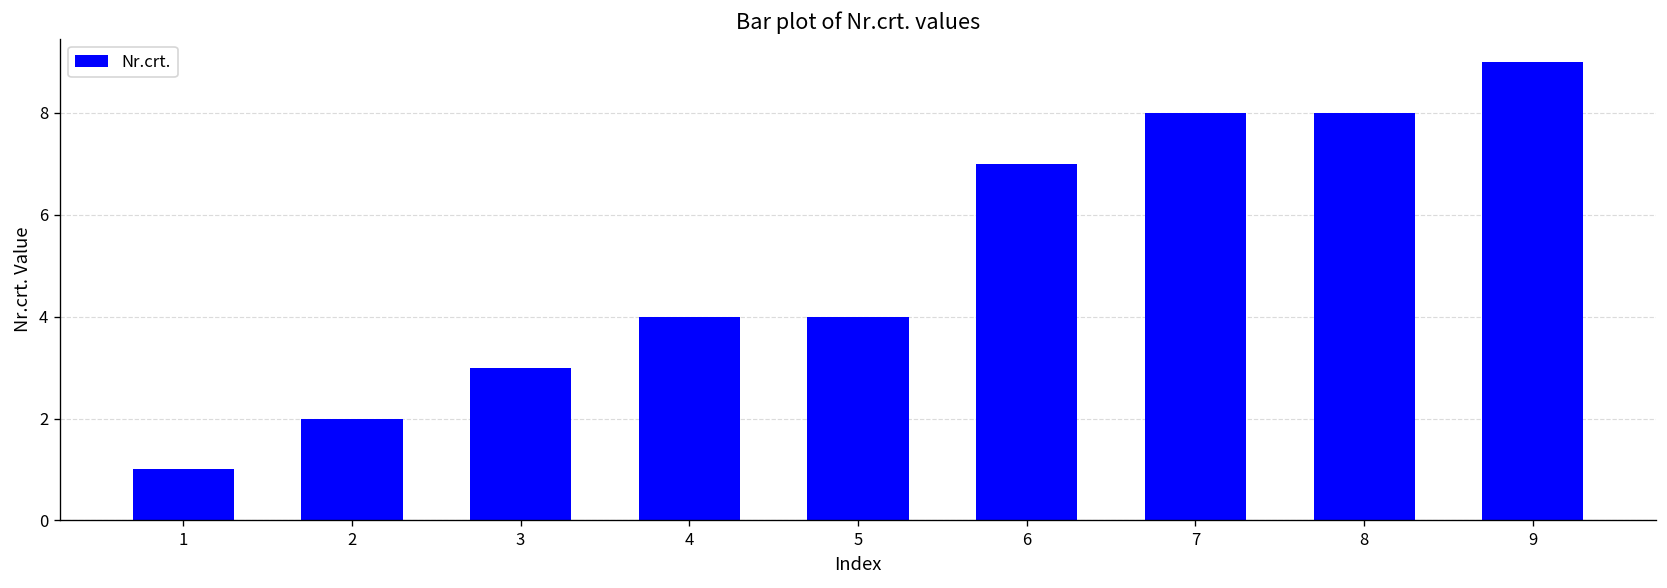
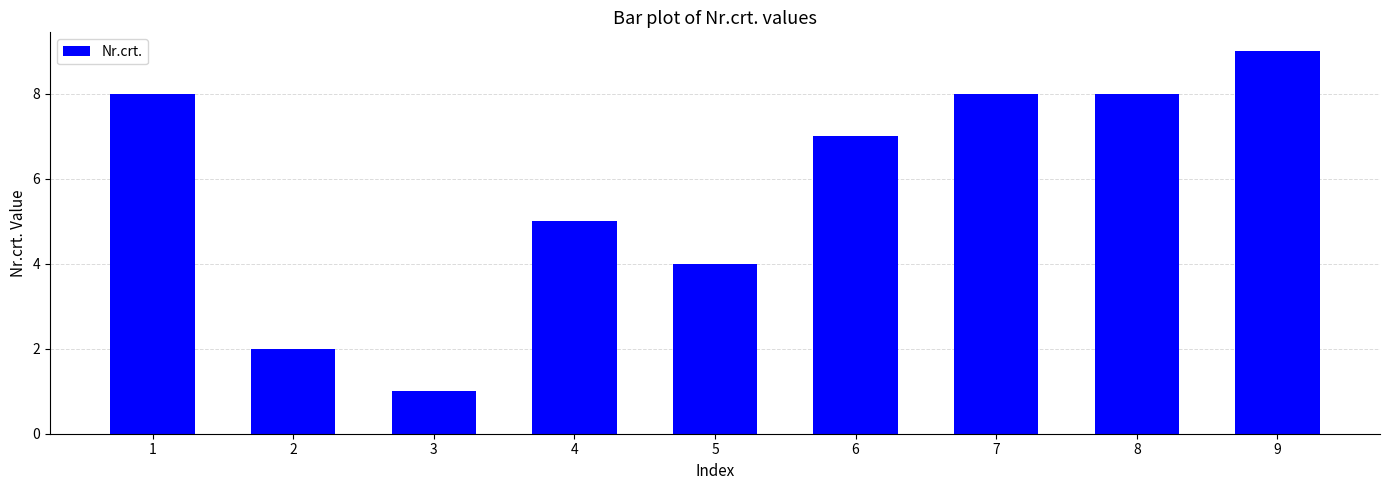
  {
-   "1": 1,
+   "1": 8,
    "2": 2,
-   "3": 3,
-   "4": 4,
+   "3": 1,
+   "4": 5,
    "5": 4,
    "6": 7,
    "7": 8,
    "8": 8,
    "9": 9
  }
